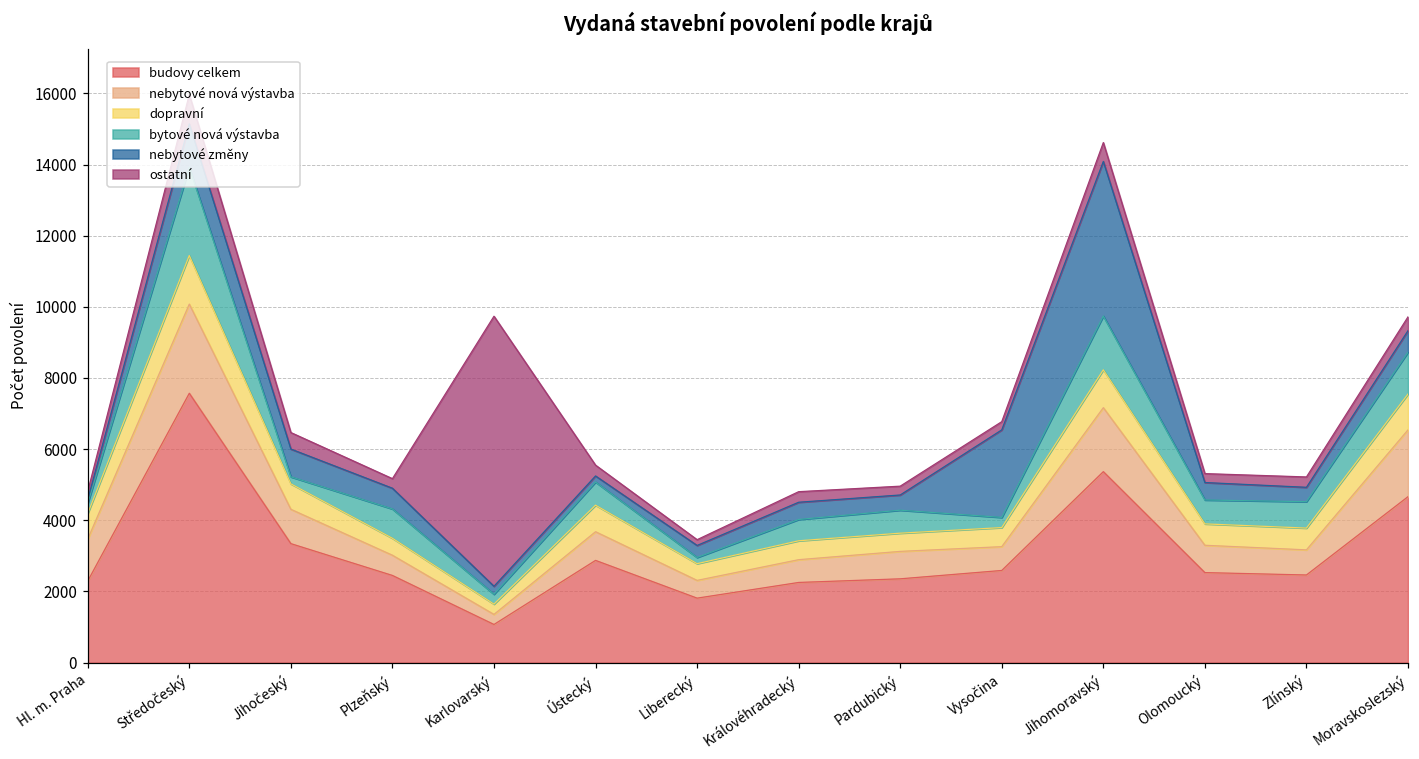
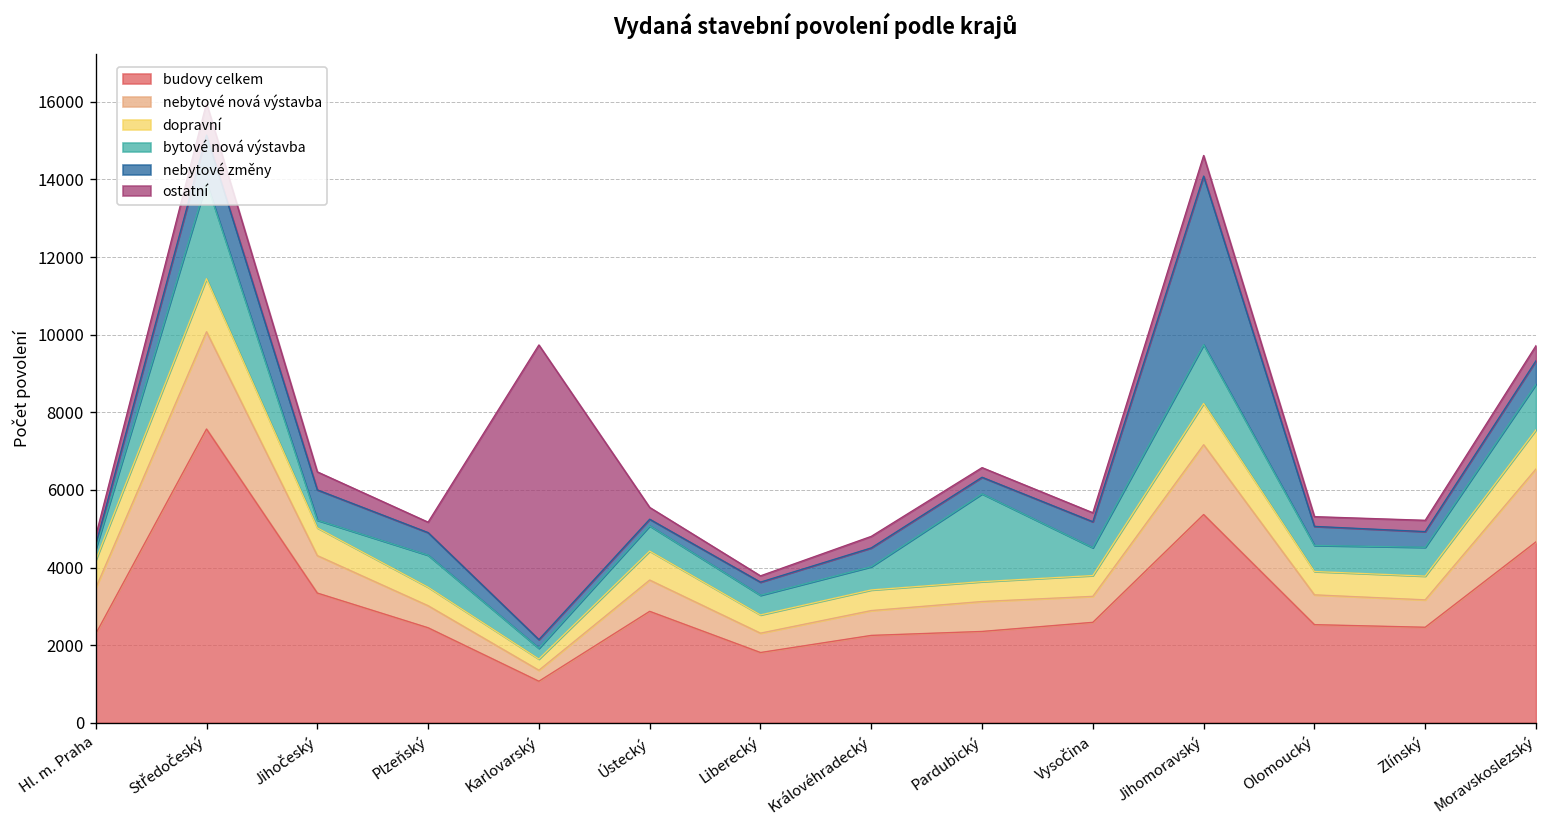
  {
    "budovy celkem": {
      "Hl. m. Praha": 2300,
      "Středočeský": 7600,
      "Jihočeský": 3300,
      "Plzeňský": 2500,
      "Karlovarský": 1100,
      "Ústecký": 2900,
      "Liberecký": 1800,
      "Královéhradecký": 2300,
      "Pardubický": 2400,
      "Vysočina": 2600,
      "Jihomoravský": 5400,
      "Olomoucký": 2500,
      "Zlínský": 2500,
      "Moravskoslezský": 4700
    },
    "bytové nová výstavba": {
      "Hl. m. Praha": 300,
      "Jihočeský": 200,
      "Plzeňský": 800,
      "Karlovarský": 300,
      "Ústecký": 700,
-     "Liberecký": 200,
+     "Liberecký": 500,
      "Královéhradecký": 600,
-     "Pardubický": 600,
-     "Vysočina": 300,
+     "Pardubický": 2300,
+     "Vysočina": 700,
      "Jihomoravský": 1500,
      "Olomoucký": 700,
      "Zlínský": 700,
      "Moravskoslezský": 1200
    },
    "nebytové změny": {
      "Hl. m. Praha": 100,
      "Jihočeský": 800,
      "Plzeňský": 600,
      "Karlovarský": 200,
      "Ústecký": 200,
      "Liberecký": 300,
      "Královéhradecký": 500,
      "Pardubický": 400,
-     "Vysočina": 2500,
+     "Vysočina": 700,
      "Jihomoravský": 4300,
      "Olomoucký": 500,
      "Zlínský": 400,
      "Moravskoslezský": 600
    },
    "ostatní": {
      "Hl. m. Praha": 200,
      "Jihočeský": 500,
      "Plzeňský": 300,
      "Karlovarský": 7600,
      "Ústecký": 300,
      "Liberecký": 200,
      "Královéhradecký": 300,
      "Pardubický": 200,
      "Vysočina": 200,
      "Jihomoravský": 500,
      "Olomoucký": 300,
      "Zlínský": 300,
      "Moravskoslezský": 400
    }
  }
